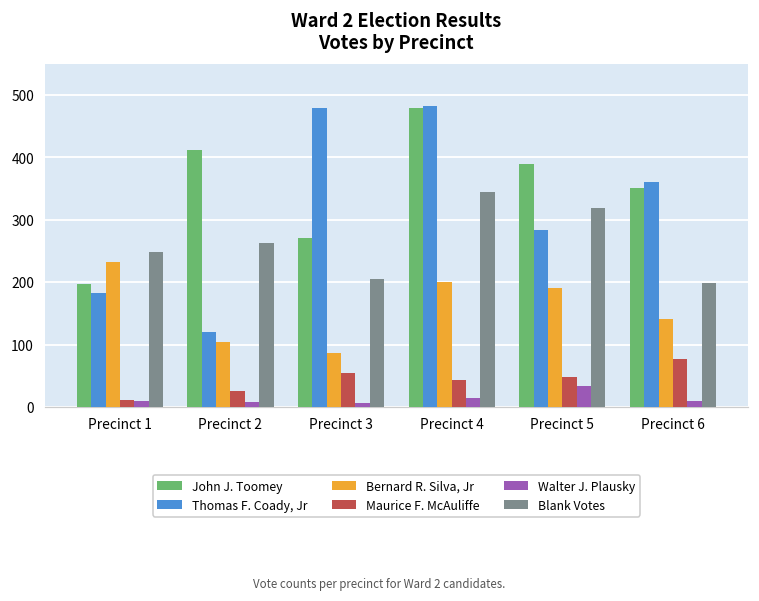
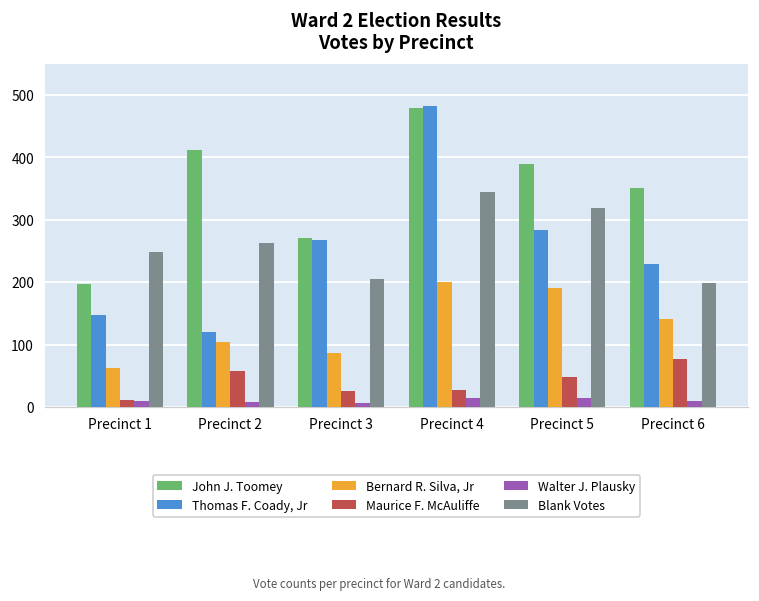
  {
    "Thomas F. Coady, Jr": {
-     "Precinct 1": 180,
+     "Precinct 1": 150,
      "Precinct 2": 120,
-     "Precinct 3": 480,
+     "Precinct 3": 270,
      "Precinct 4": 480,
      "Precinct 5": 280,
-     "Precinct 6": 360
+     "Precinct 6": 230
    },
    "Bernard R. Silva, Jr": {
-     "Precinct 1": 230,
+     "Precinct 1": 60,
      "Precinct 2": 110,
      "Precinct 3": 90,
      "Precinct 4": 200,
      "Precinct 5": 190,
      "Precinct 6": 140
    },
    "Maurice F. McAuliffe": {
      "Precinct 1": 10,
-     "Precinct 2": 30,
-     "Precinct 3": 60,
-     "Precinct 4": 40,
+     "Precinct 2": 60,
+     "Precinct 3": 30,
+     "Precinct 4": 30,
      "Precinct 5": 50,
      "Precinct 6": 80
    },
    "Walter J. Plausky": {
      "Precinct 1": 10,
      "Precinct 2": 10,
      "Precinct 3": 10,
      "Precinct 4": 10,
-     "Precinct 5": 30,
+     "Precinct 5": 10,
      "Precinct 6": 10
    }
  }
